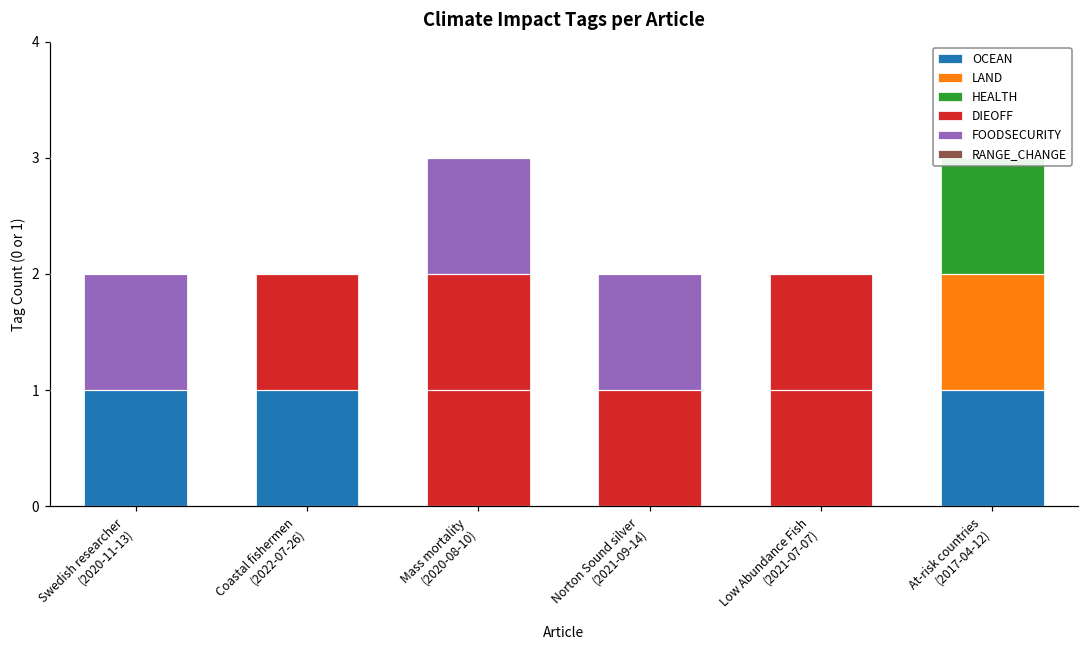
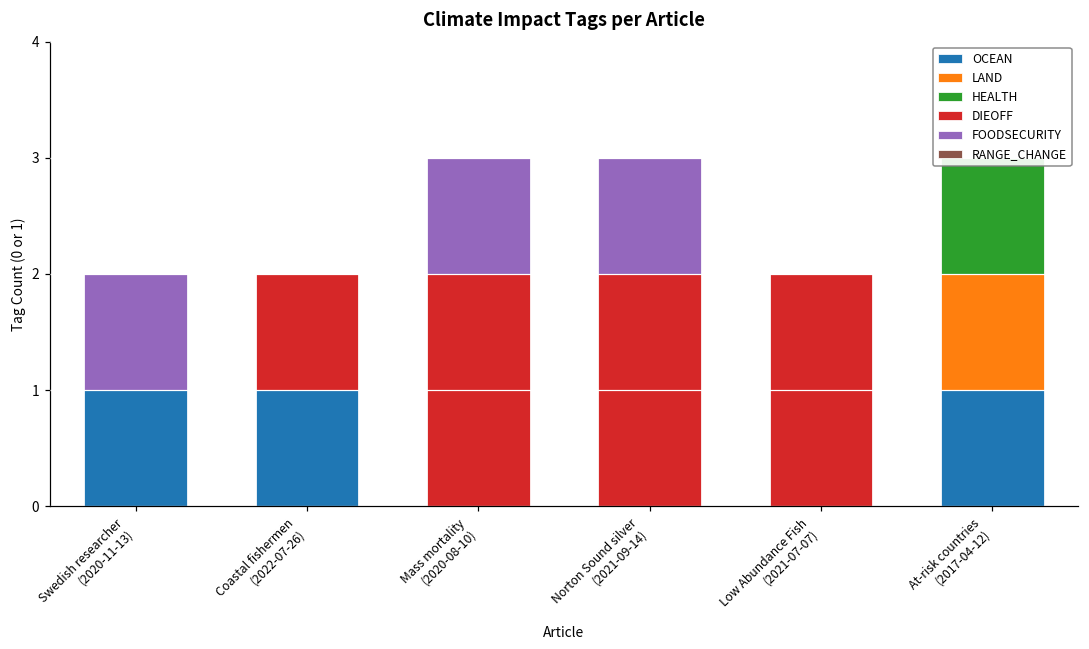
  {
    "OCEAN": {
      "Swedish researcher (2020-11-13)": 1,
      "Coastal fishermen (2022-07-26)": 1,
      "Mass mortality (2020-08-10)": 0,
      "Norton Sound silver (2021-09-14)": 0,
      "Low Abundance Fish (2021-07-07)": 0,
      "At-risk countries (2017-04-12)": 1
    },
    "HEALTH": {
      "Swedish researcher (2020-11-13)": 0,
      "Coastal fishermen (2022-07-26)": 0,
      "Mass mortality (2020-08-10)": 0,
      "Norton Sound silver (2021-09-14)": 0,
      "Low Abundance Fish (2021-07-07)": 0,
      "At-risk countries (2017-04-12)": 1
    },
    "DIEOFF": {
      "Swedish researcher (2020-11-13)": 0,
      "Coastal fishermen (2022-07-26)": 1,
      "Mass mortality (2020-08-10)": 2,
-     "Norton Sound silver (2021-09-14)": 1,
+     "Norton Sound silver (2021-09-14)": 2,
      "Low Abundance Fish (2021-07-07)": 2,
      "At-risk countries (2017-04-12)": 0
    },
    "RANGE_CHANGE": {
      "Coastal fishermen (2022-07-26)": 0,
      "Low Abundance Fish (2021-07-07)": 0,
      "At-risk countries (2017-04-12)": 0
    }
  }
